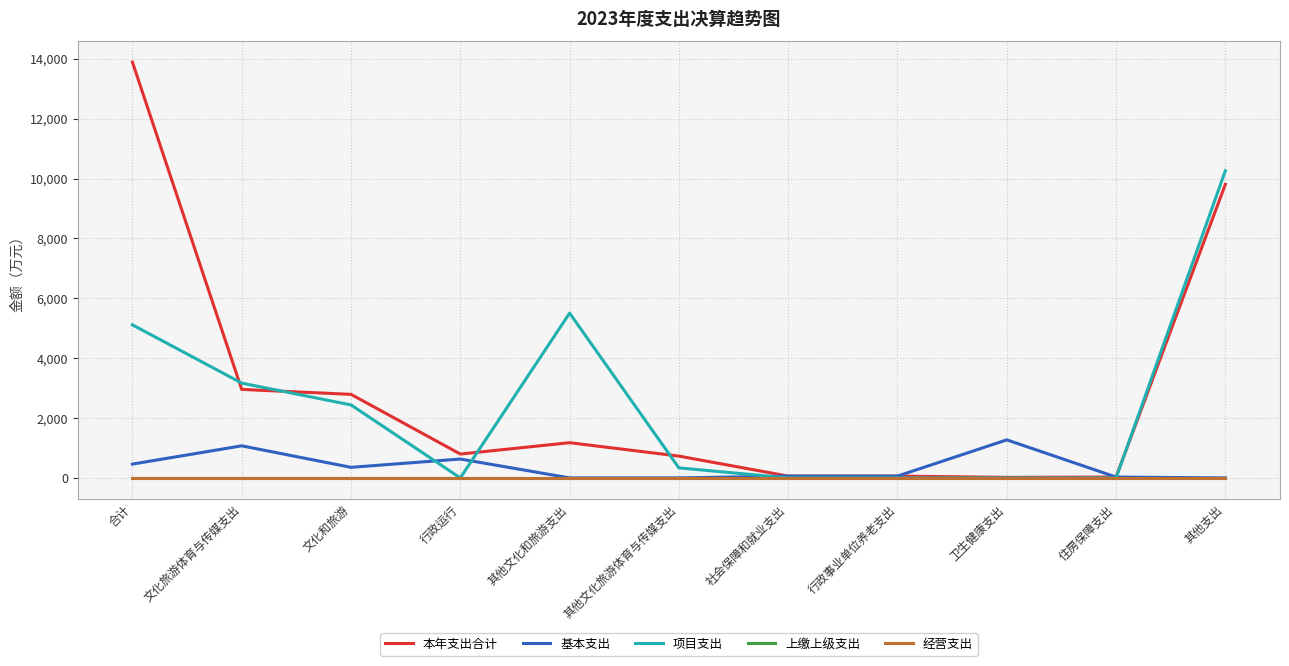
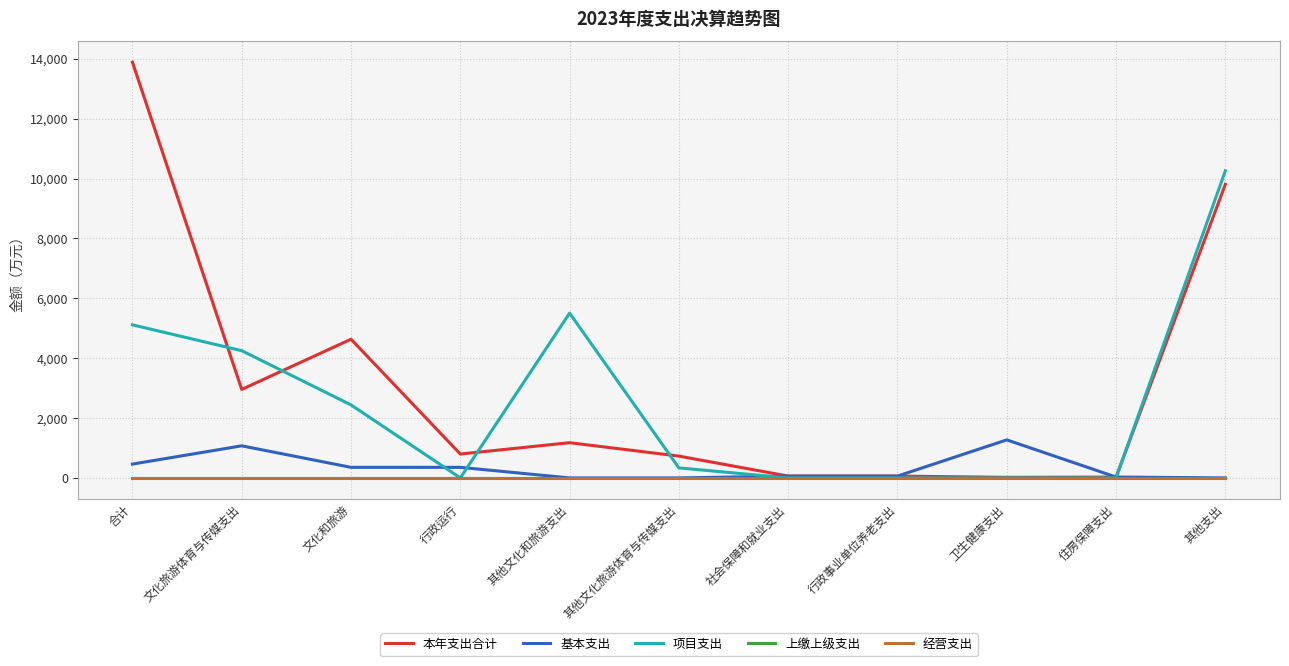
  {
    "本年支出合计": {
      "合计": "13,900",
      "文化旅游体育与传媒支出": "3,000",
-     "文化和旅游": "2,800",
+     "文化和旅游": "4,600",
      "行政运行": "800",
      "其他文化和旅游支出": "1,200",
      "其他文化旅游体育与传媒支出": "700",
      "其他支出": "9,800"
    },
    "基本支出": {
      "合计": "500",
      "文化旅游体育与传媒支出": "1,100",
      "文化和旅游": "400",
-     "行政运行": "600",
+     "行政运行": "400",
      "卫生健康支出": "1,300"
    },
    "项目支出": {
      "合计": "5,100",
-     "文化旅游体育与传媒支出": "3,200",
+     "文化旅游体育与传媒支出": "4,300",
      "文化和旅游": "2,400",
      "其他文化和旅游支出": "5,500",
      "其他文化旅游体育与传媒支出": "300",
      "其他支出": "10,300"
    },
    "经营支出": {
      "合计": "0",
      "文化旅游体育与传媒支出": "0",
      "文化和旅游": "0"
    }
  }
